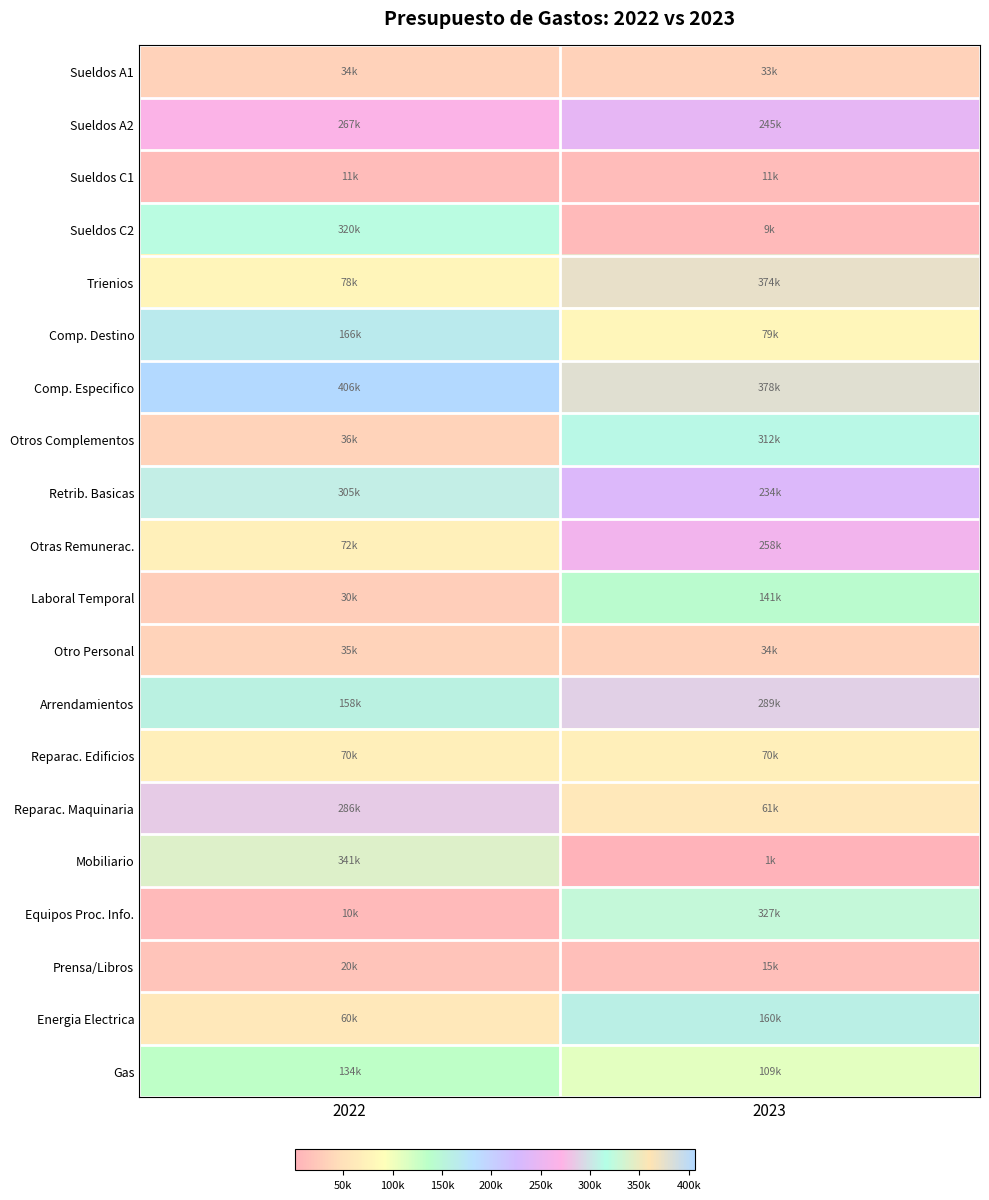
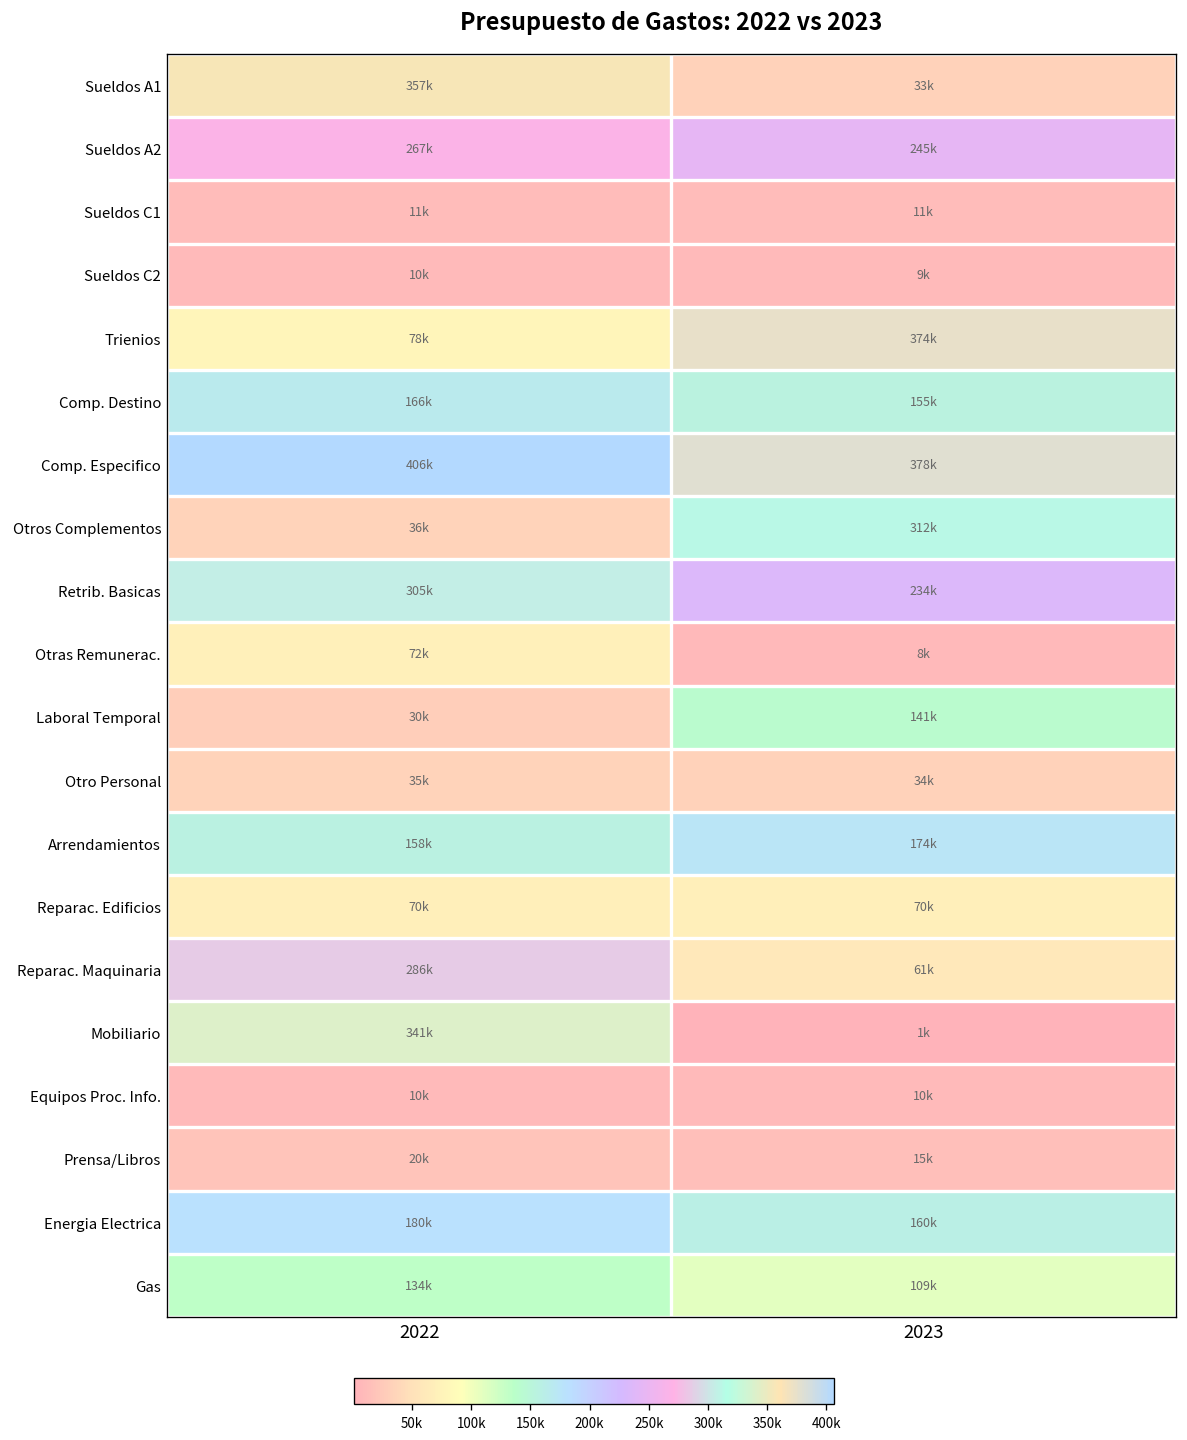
  {
    "Sueldos A1": {
-     "2022": "34k",
+     "2022": "357k",
      "2023": "33k"
    },
    "Sueldos A2": {
      "2022": "267k",
      "2023": "245k"
    },
    "Sueldos C1": {
      "2022": "11k",
      "2023": "11k"
    },
    "Sueldos C2": {
-     "2022": "320k",
+     "2022": "10k",
      "2023": "9k"
    },
    "Trienios": {
      "2022": "78k",
      "2023": "374k"
    },
    "Comp. Destino": {
      "2022": "166k",
-     "2023": "79k"
+     "2023": "155k"
    },
    "Comp. Especifico": {
      "2022": "406k",
      "2023": "378k"
    },
    "Otros Complementos": {
      "2022": "36k",
      "2023": "312k"
    },
    "Retrib. Basicas": {
      "2022": "305k",
      "2023": "234k"
    },
    "Otras Remunerac.": {
      "2022": "72k",
-     "2023": "258k"
+     "2023": "8k"
    },
    "Laboral Temporal": {
      "2022": "30k",
      "2023": "141k"
    },
    "Otro Personal": {
      "2022": "35k",
      "2023": "34k"
    },
    "Arrendamientos": {
      "2022": "158k",
-     "2023": "289k"
+     "2023": "174k"
    },
    "Reparac. Edificios": {
      "2022": "70k",
      "2023": "70k"
    },
    "Reparac. Maquinaria": {
      "2022": "286k",
      "2023": "61k"
    },
    "Mobiliario": {
      "2022": "341k",
      "2023": "1k"
    },
    "Equipos Proc. Info.": {
      "2022": "10k",
-     "2023": "327k"
+     "2023": "10k"
    },
    "Prensa/Libros": {
      "2022": "20k",
      "2023": "15k"
    },
    "Energia Electrica": {
-     "2022": "60k",
+     "2022": "180k",
      "2023": "160k"
    },
    "Gas": {
      "2022": "134k",
      "2023": "109k"
    }
  }
